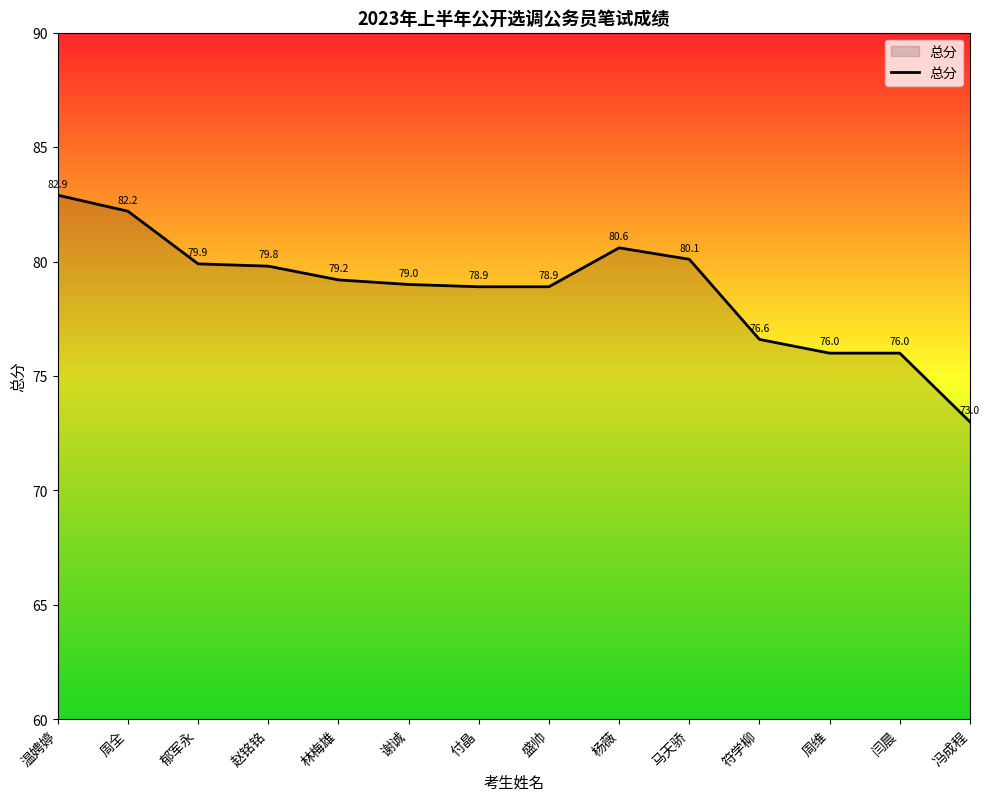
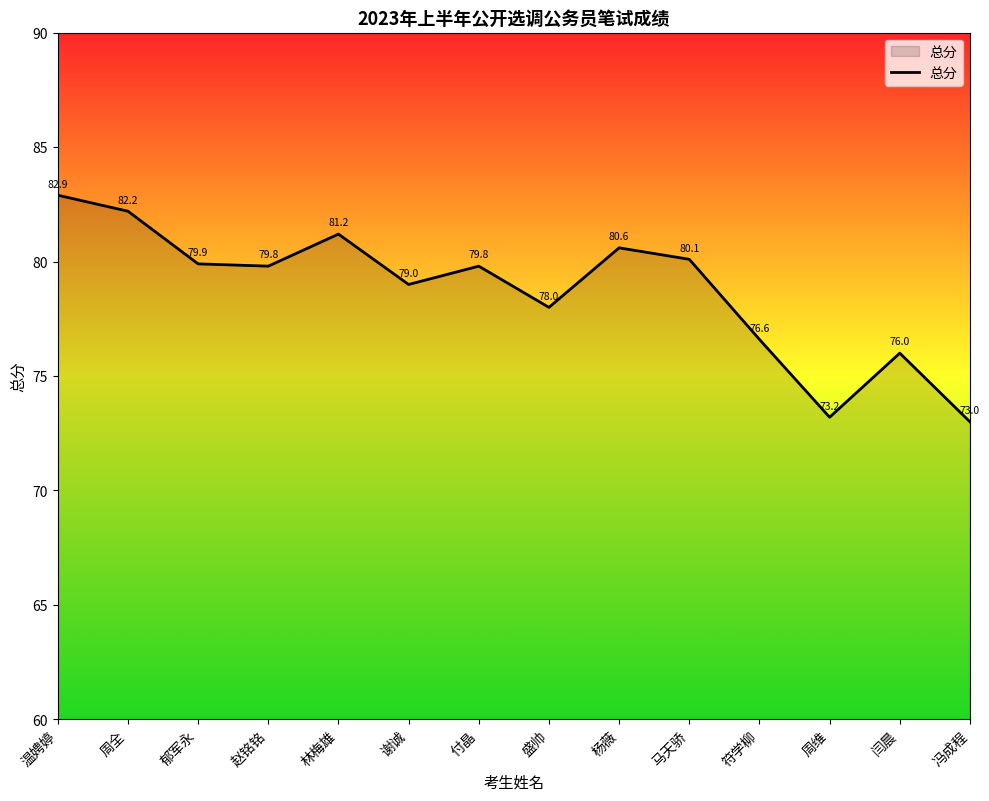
  {
    "温娉婷": 82.9,
    "周全": 82.2,
    "郁军永": 79.9,
    "赵铭铭": 79.8,
-   "林梅雄": 79.2,
+   "林梅雄": 81.2,
    "谢诚": 79.0,
-   "付晶": 78.9,
-   "盛帅": 78.9,
+   "付晶": 79.8,
+   "盛帅": 78.0,
    "杨薇": 80.6,
    "马天骄": 80.1,
    "符学柳": 76.6,
-   "周维": 76.0,
+   "周维": 73.2,
    "闫晨": 76.0,
    "冯成程": 73.0
  }
